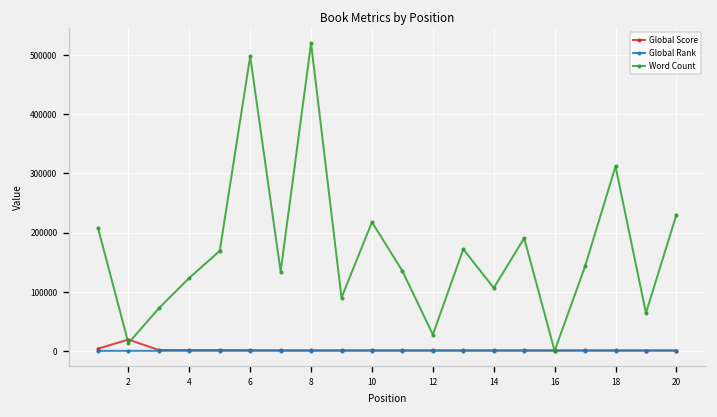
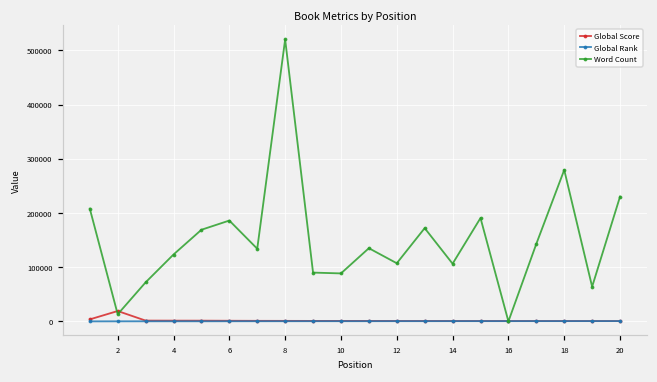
  {
    "Global Score": {
      "2": 20000
    },
    "Global Rank": {
      "2": 0
    },
    "Word Count": {
      "2": 10000,
      "4": 120000,
-     "6": 500000,
+     "6": 190000,
      "8": 520000,
-     "10": 220000,
-     "12": 30000,
+     "10": 90000,
+     "12": 110000,
      "14": 110000,
-     "18": 310000,
+     "18": 280000,
      "20": 230000
    }
  }
